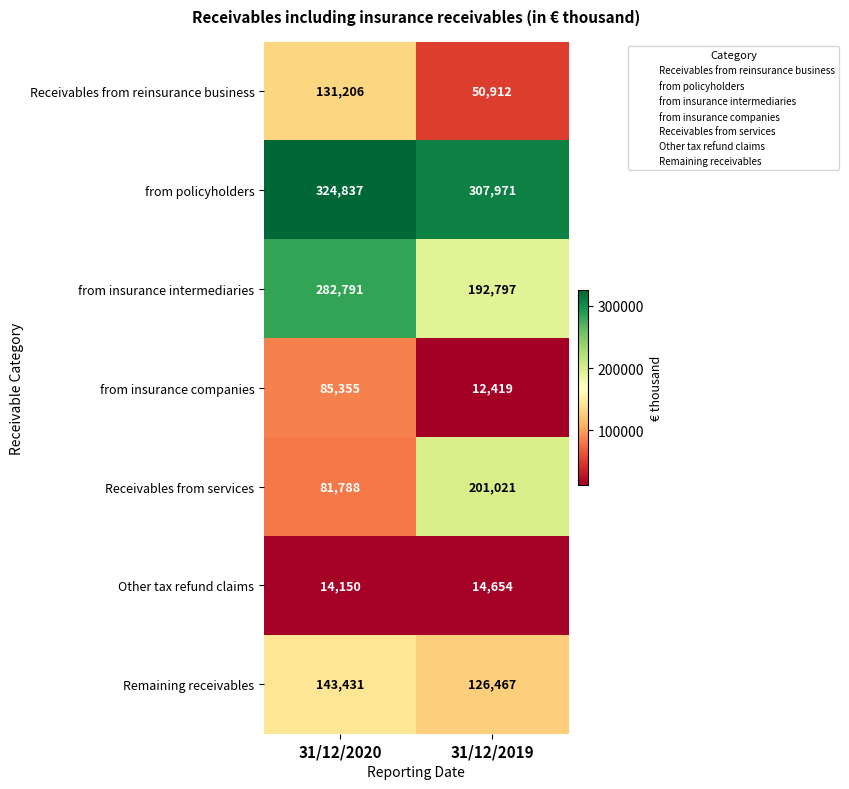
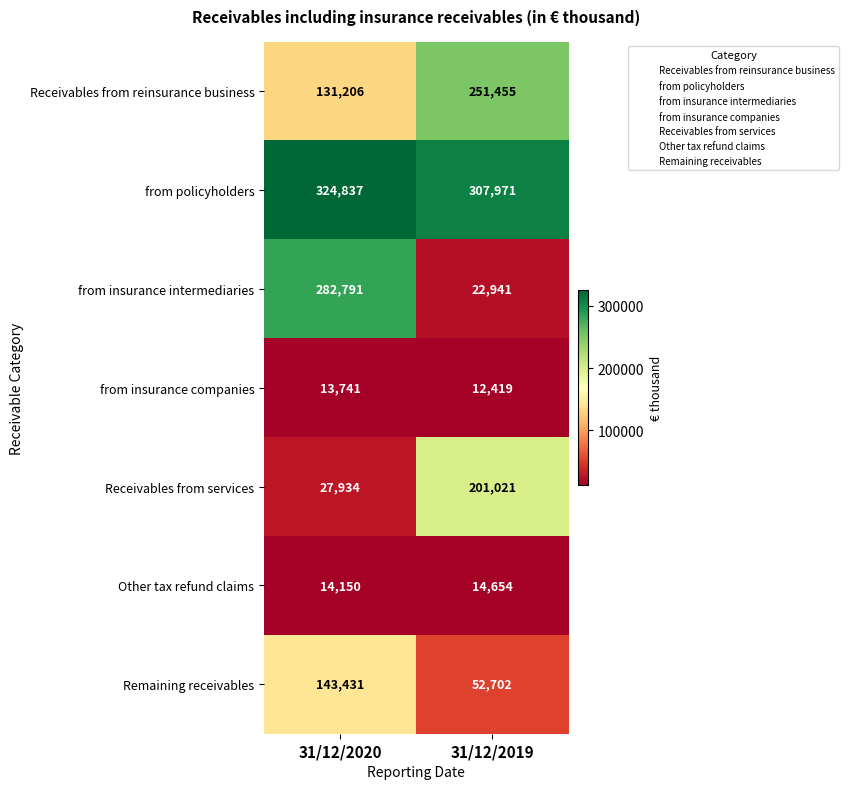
  {
    "Receivables from reinsurance business": {
      "31/12/2020": "131,206",
-     "31/12/2019": "50,912"
+     "31/12/2019": "251,455"
    },
    "from policyholders": {
      "31/12/2020": "324,837",
      "31/12/2019": "307,971"
    },
    "from insurance intermediaries": {
      "31/12/2020": "282,791",
-     "31/12/2019": "192,797"
+     "31/12/2019": "22,941"
    },
    "from insurance companies": {
-     "31/12/2020": "85,355",
+     "31/12/2020": "13,741",
      "31/12/2019": "12,419"
    },
    "Receivables from services": {
-     "31/12/2020": "81,788",
+     "31/12/2020": "27,934",
      "31/12/2019": "201,021"
    },
    "Other tax refund claims": {
      "31/12/2020": "14,150",
      "31/12/2019": "14,654"
    },
    "Remaining receivables": {
      "31/12/2020": "143,431",
-     "31/12/2019": "126,467"
+     "31/12/2019": "52,702"
    }
  }
